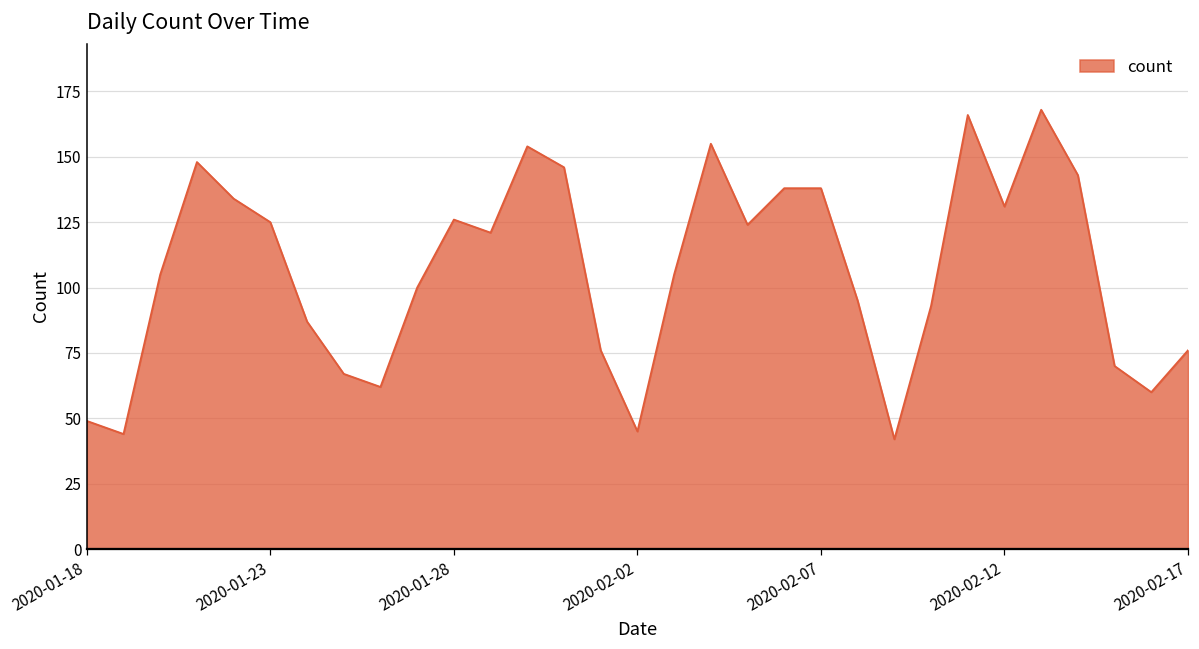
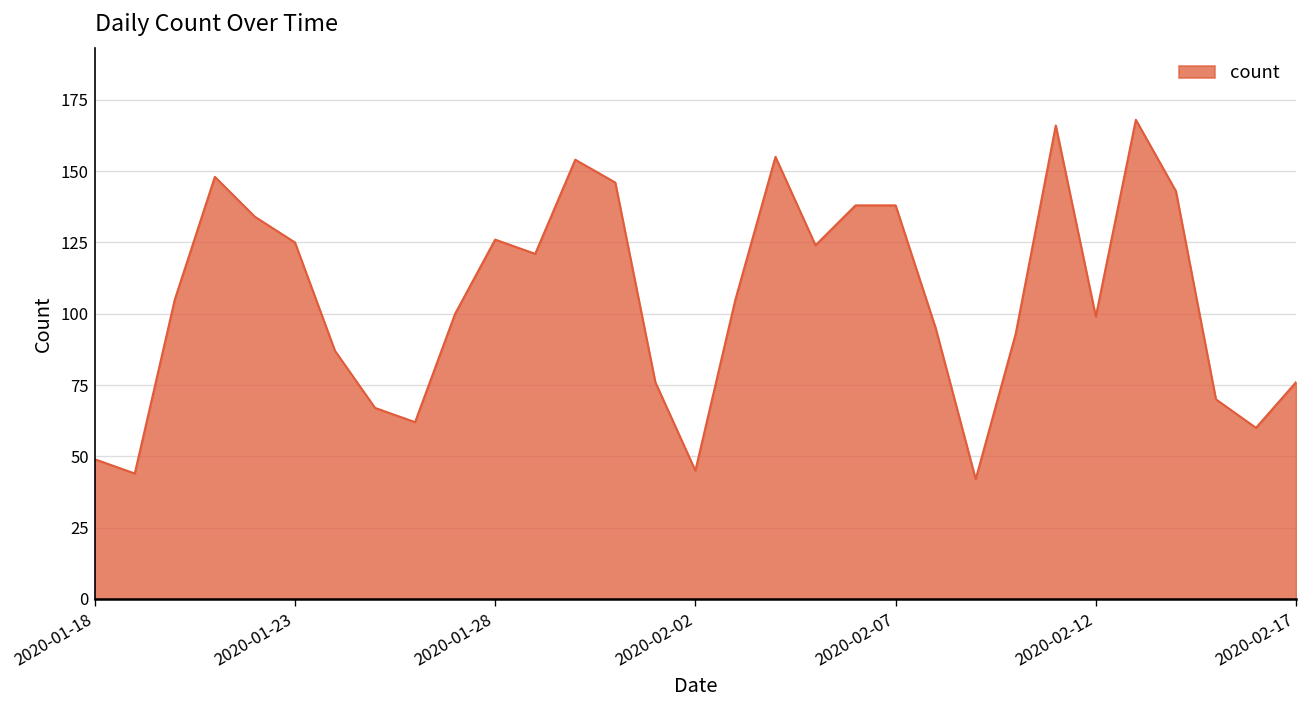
  {
    "2020-01-18": 49,
    "2020-01-23": 125,
    "2020-01-28": 126,
    "2020-02-02": 45,
    "2020-02-07": 138,
-   "2020-02-12": 131,
+   "2020-02-12": 99,
    "2020-02-17": 76
  }
